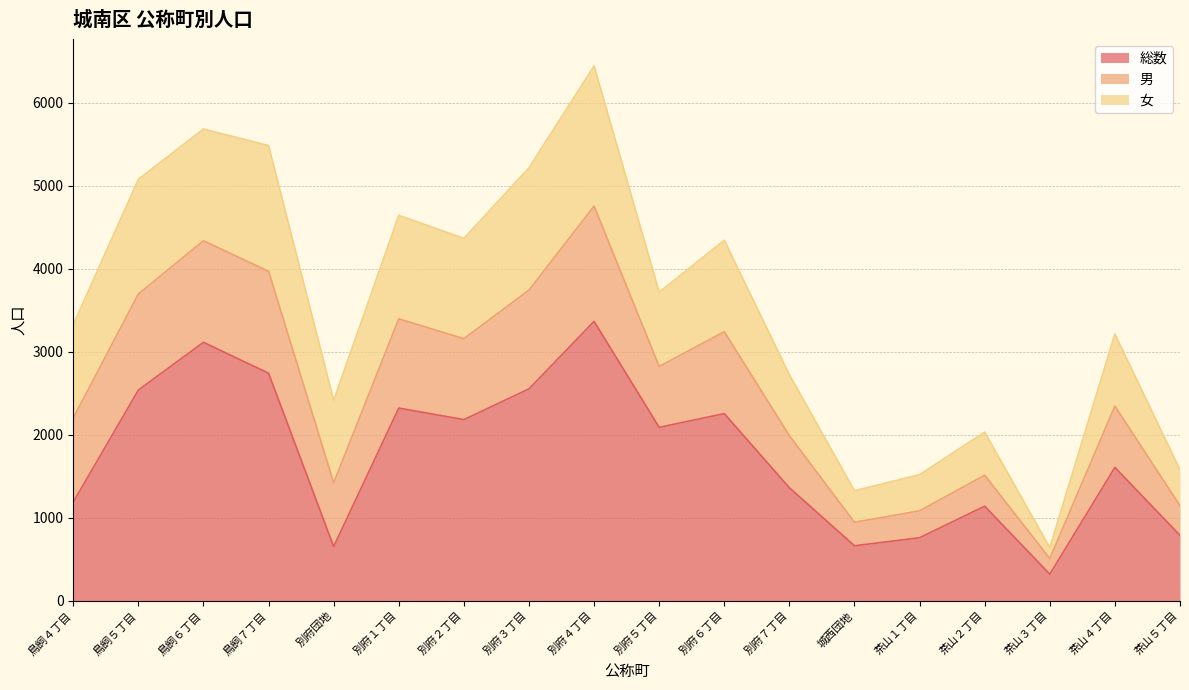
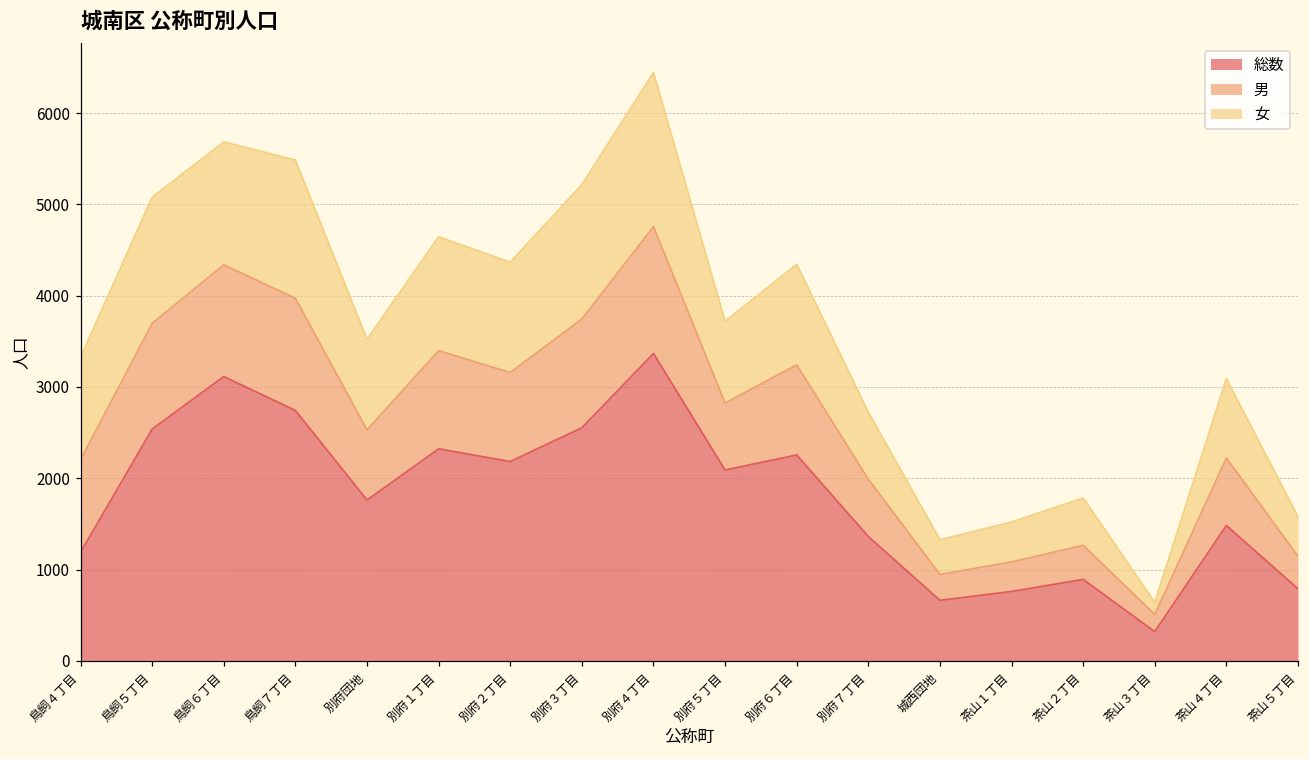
  {
    "総数": {
      "鳥飼４丁目": 1200,
      "鳥飼５丁目": 2500,
      "鳥飼６丁目": 3100,
      "鳥飼７丁目": 2700,
-     "別府団地": 700,
+     "別府団地": 1800,
      "別府１丁目": 2300,
      "別府２丁目": 2200,
      "別府３丁目": 2600,
      "別府４丁目": 3400,
      "別府５丁目": 2100,
      "別府６丁目": 2300,
      "別府７丁目": 1400,
      "城西団地": 700,
      "茶山１丁目": 800,
-     "茶山２丁目": 1100,
+     "茶山２丁目": 900,
      "茶山３丁目": 300,
-     "茶山４丁目": 1600,
+     "茶山４丁目": 1500,
      "茶山５丁目": 800
    }
  }
